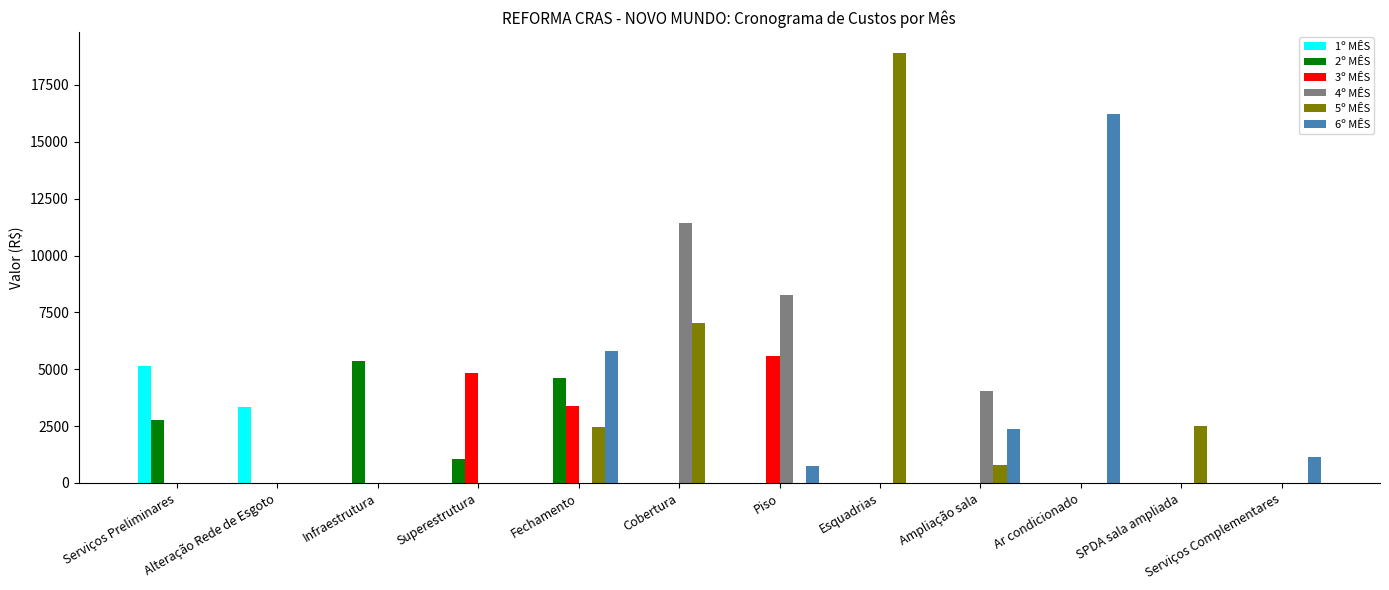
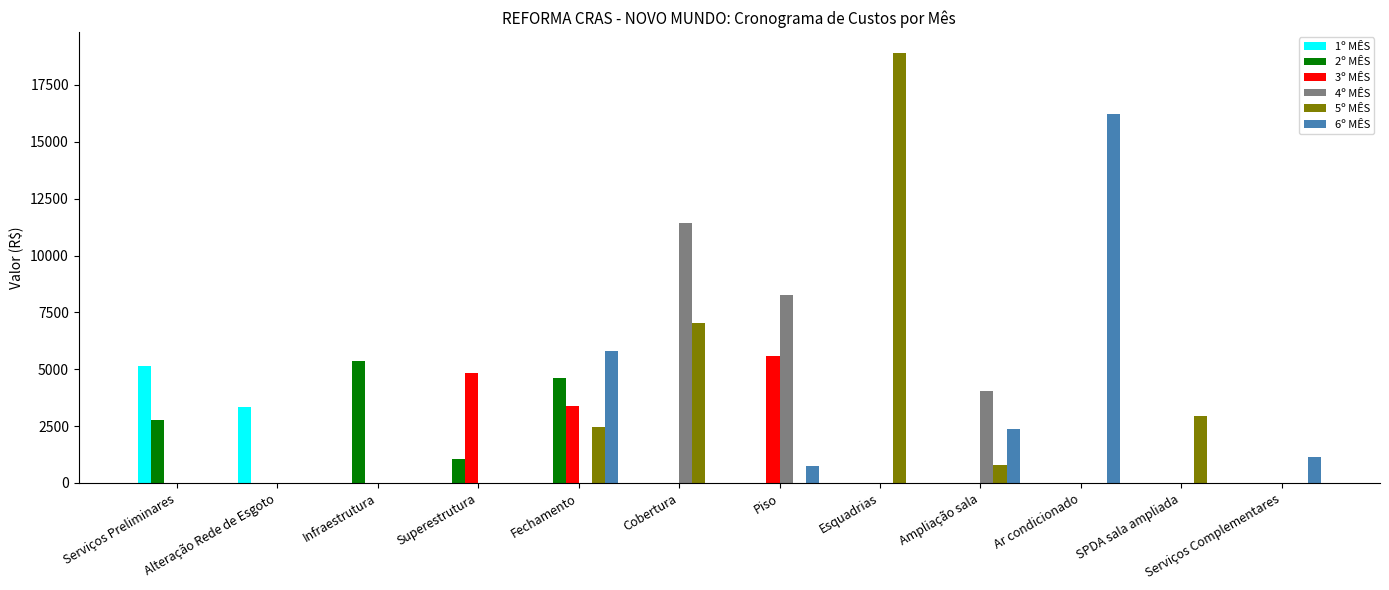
  {
    "1º MÊS": {
      "Serviços Preliminares": 5100,
      "Alteração Rede de Esgoto": 3300,
      "Infraestrutura": 0,
      "Superestrutura": 0,
      "Fechamento": 0,
      "Cobertura": 0,
      "Piso": 0,
      "Esquadrias": 0,
      "Ampliação sala": 0,
      "Ar condicionado": 0,
      "SPDA sala ampliada": 0,
      "Serviços Complementares": 0
    },
    "2º MÊS": {
      "Serviços Preliminares": 2800,
      "Alteração Rede de Esgoto": 0,
      "Infraestrutura": 5400,
      "Superestrutura": 1100,
      "Fechamento": 4600,
      "Cobertura": 0,
      "Piso": 0,
      "Esquadrias": 0,
      "Ampliação sala": 0,
      "Ar condicionado": 0,
      "SPDA sala ampliada": 0,
      "Serviços Complementares": 0
    },
    "3º MÊS": {
      "Serviços Preliminares": 0,
      "Alteração Rede de Esgoto": 0,
      "Infraestrutura": 0,
      "Superestrutura": 4800,
      "Fechamento": 3400,
      "Cobertura": 0,
      "Piso": 5600,
      "Esquadrias": 0,
      "Ampliação sala": 0,
      "Ar condicionado": 0,
      "SPDA sala ampliada": 0,
      "Serviços Complementares": 0
    },
    "4º MÊS": {
      "Serviços Preliminares": 0,
      "Alteração Rede de Esgoto": 0,
      "Infraestrutura": 0,
      "Superestrutura": 0,
      "Fechamento": 0,
      "Cobertura": 11400,
      "Piso": 8300,
      "Esquadrias": 0,
      "Ampliação sala": 4000,
      "Ar condicionado": 0,
      "SPDA sala ampliada": 0,
      "Serviços Complementares": 0
    },
    "5º MÊS": {
      "Serviços Preliminares": 0,
      "Alteração Rede de Esgoto": 0,
      "Infraestrutura": 0,
      "Superestrutura": 0,
      "Fechamento": 2400,
      "Cobertura": 7000,
      "Piso": 0,
      "Esquadrias": 18900,
      "Ampliação sala": 800,
      "Ar condicionado": 0,
-     "SPDA sala ampliada": 2500,
+     "SPDA sala ampliada": 2900,
      "Serviços Complementares": 0
    },
    "6º MÊS": {
      "Serviços Preliminares": 0,
      "Alteração Rede de Esgoto": 0,
      "Infraestrutura": 0,
      "Superestrutura": 0,
      "Fechamento": 5800,
      "Cobertura": 0,
      "Piso": 800,
      "Esquadrias": 0,
      "Ampliação sala": 2400,
      "Ar condicionado": 16200,
      "SPDA sala ampliada": 0,
      "Serviços Complementares": 1100
    }
  }
